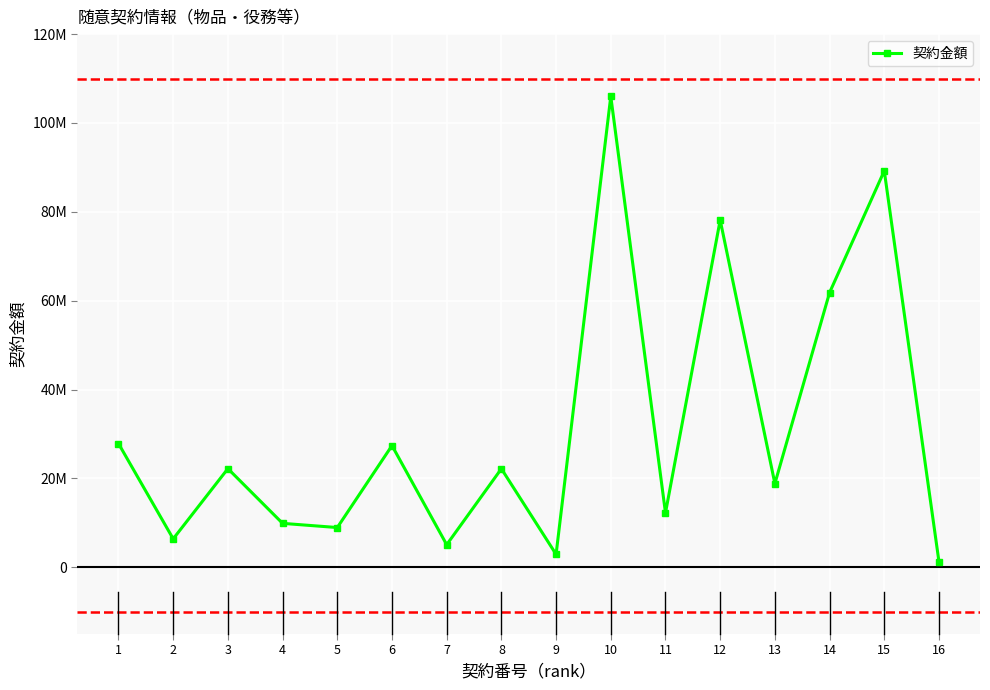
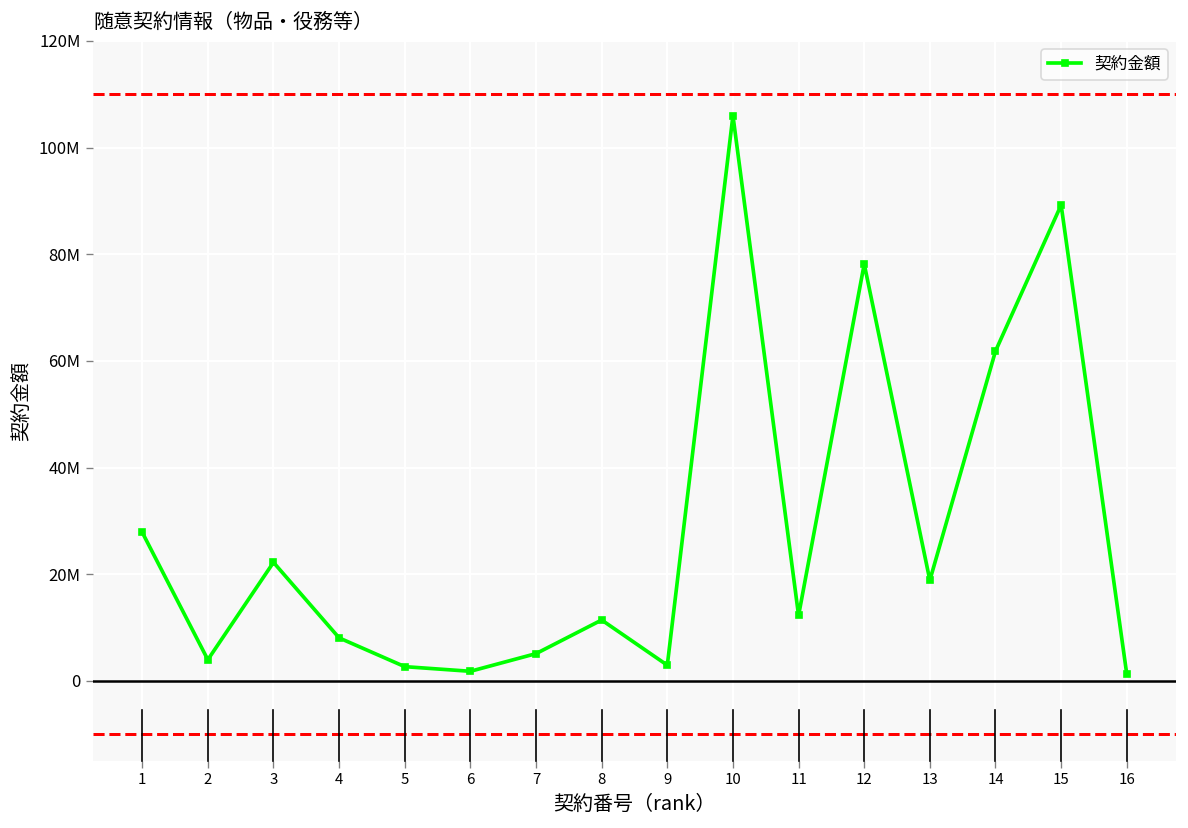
  {
    "1": 28000000,
-   "2": 6000000,
+   "2": 4000000,
    "3": 22000000,
-   "4": 10000000,
-   "5": 9000000,
-   "6": 27000000,
+   "4": 8000000,
+   "5": 3000000,
+   "6": 2000000,
    "7": 5000000,
-   "8": 22000000,
+   "8": 11000000,
    "9": 3000000,
    "10": 106000000,
    "11": 12000000,
    "12": 78000000,
    "13": 19000000,
    "14": 62000000,
    "15": 89000000,
    "16": 1000000
  }
